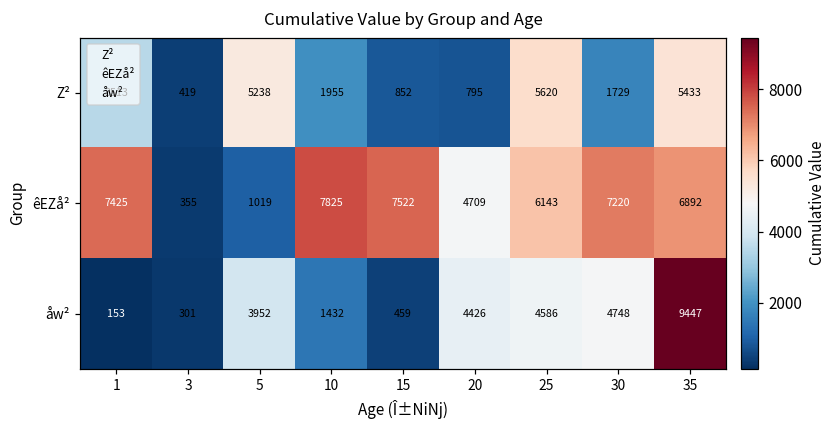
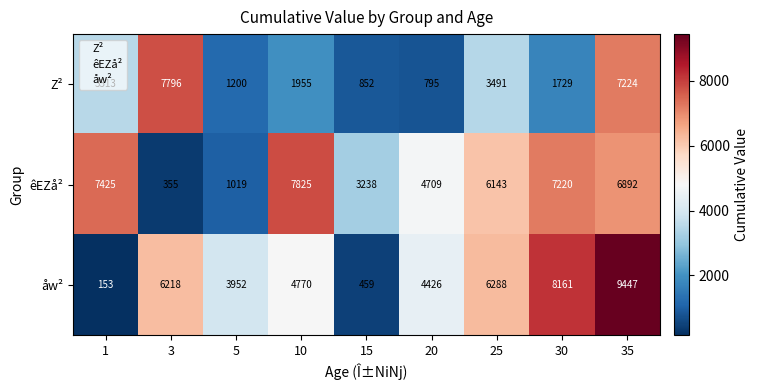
  {
    "Z²": {
-     "3": 419,
-     "5": 5238,
+     "3": 7796,
+     "5": 1200,
      "10": 1955,
      "15": 852,
      "20": 795,
-     "25": 5620,
+     "25": 3491,
      "30": 1729,
-     "35": 5433
+     "35": 7224
    },
    "êEZå²": {
      "1": 7425,
      "3": 355,
      "5": 1019,
      "10": 7825,
-     "15": 7522,
+     "15": 3238,
      "20": 4709,
      "25": 6143,
      "30": 7220,
      "35": 6892
    },
    "åw²": {
      "1": 153,
-     "3": 301,
+     "3": 6218,
      "5": 3952,
-     "10": 1432,
+     "10": 4770,
      "15": 459,
      "20": 4426,
-     "25": 4586,
-     "30": 4748,
+     "25": 6288,
+     "30": 8161,
      "35": 9447
    }
  }
